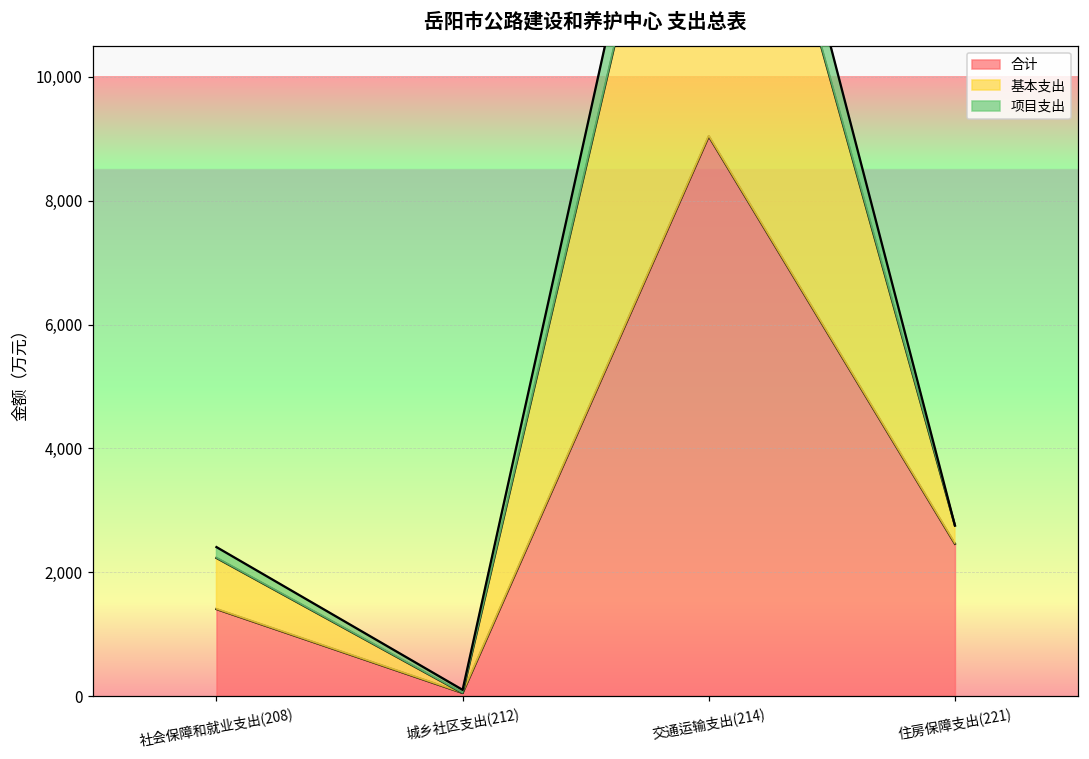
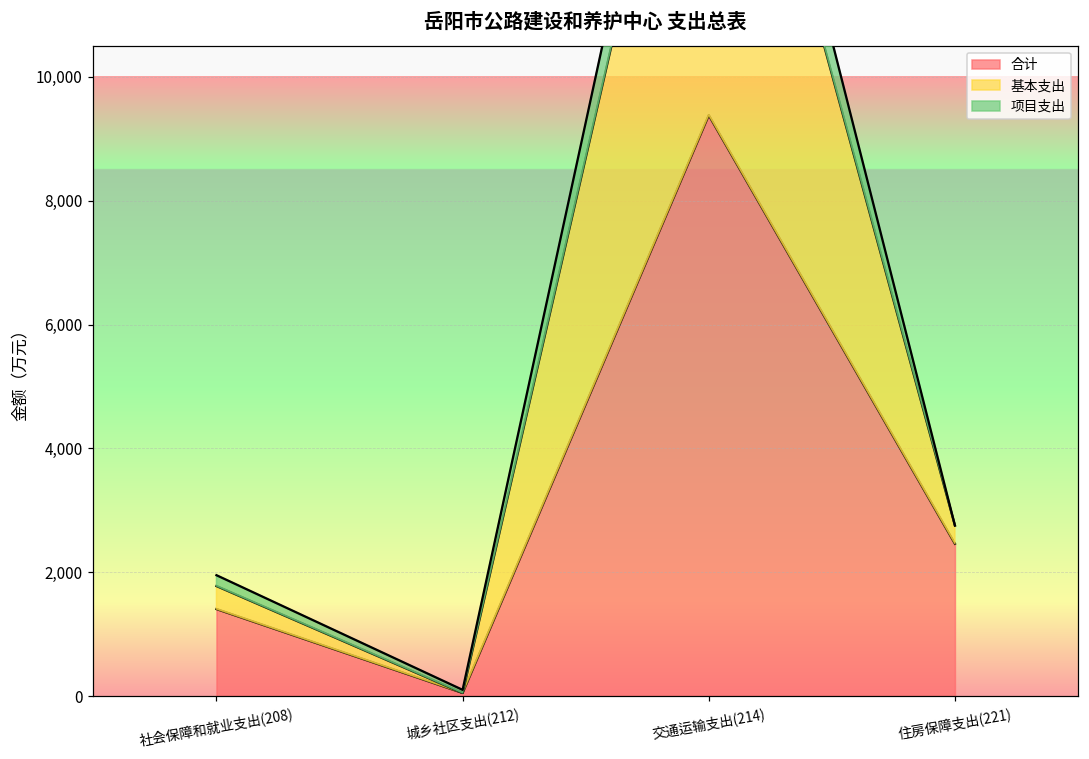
  {
    "合计": {
      "社会保障和就业支出(208)": "1,400",
-     "交通运输支出(214)": "9,000",
+     "交通运输支出(214)": "9,400",
      "住房保障支出(221)": "2,500"
    },
    "基本支出": {
-     "社会保障和就业支出(208)": "800"
+     "社会保障和就业支出(208)": "400"
    },
    "项目支出": {
      "社会保障和就业支出(208)": "200",
      "城乡社区支出(212)": "100"
    }
  }
